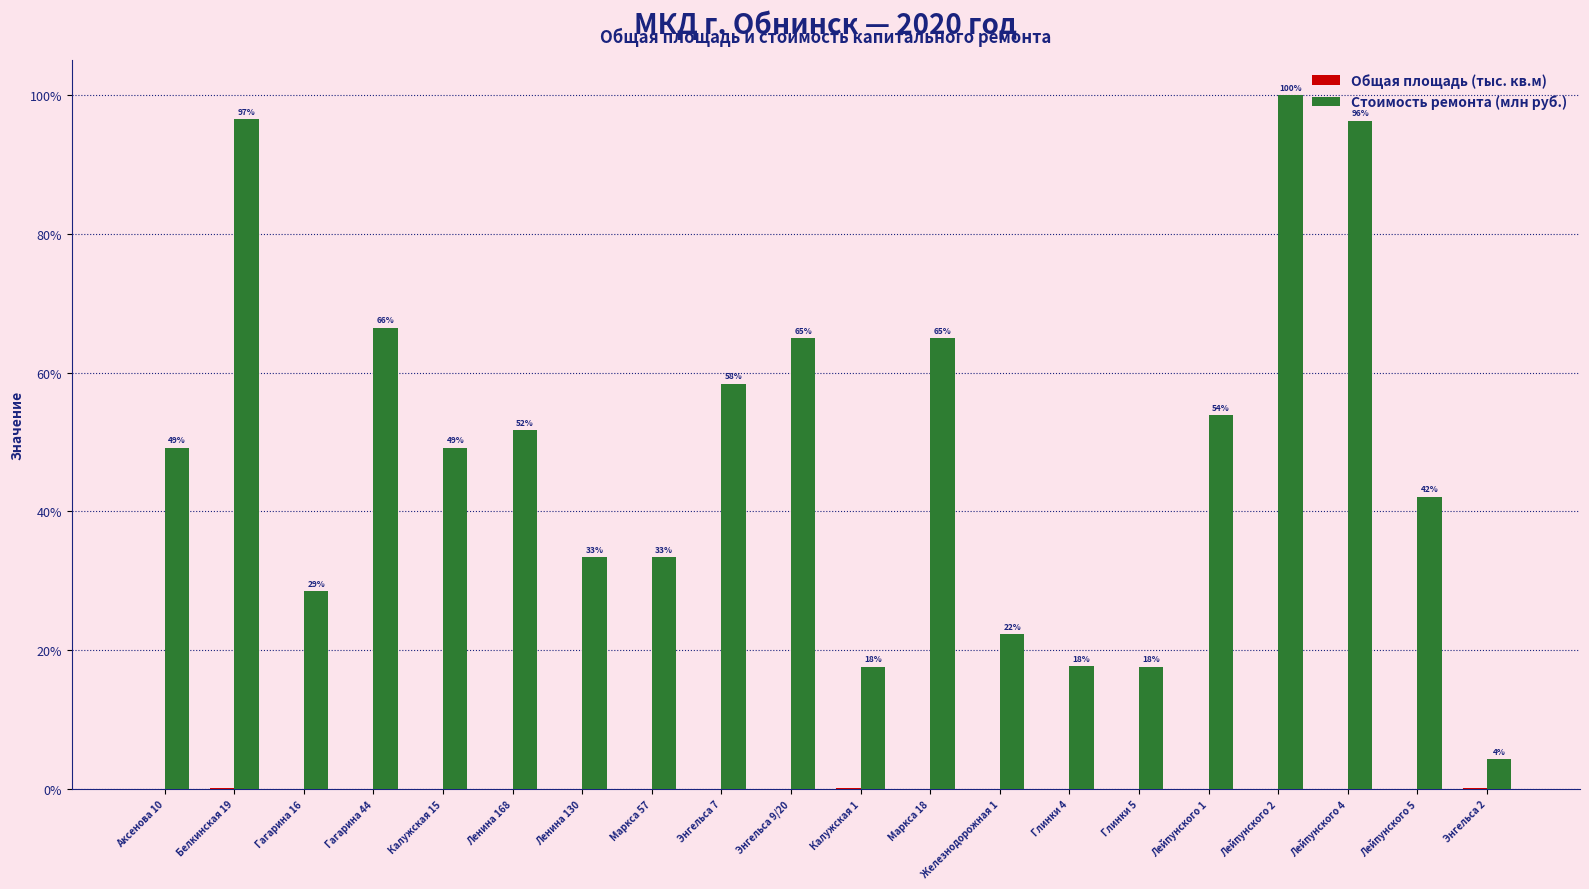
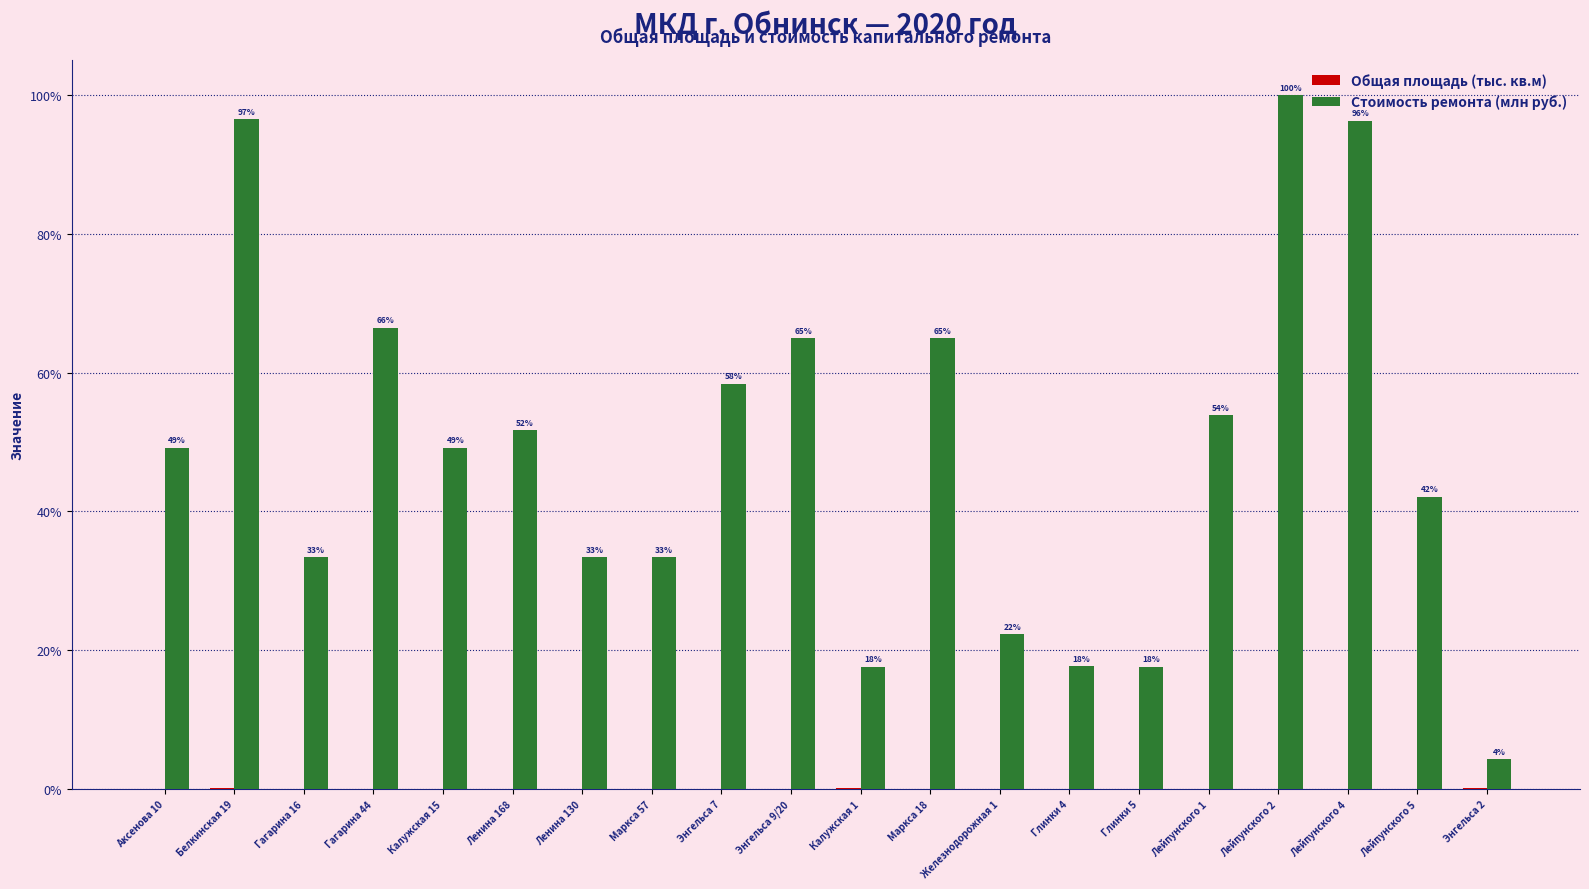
  {
    "Стоимость ремонта (млн руб.)": {
      "Аксенова 10": "49%",
      "Белкинская 19": "97%",
-     "Гагарина 16": "29%",
+     "Гагарина 16": "33%",
      "Гагарина 44": "66%",
      "Калужская 15": "49%",
      "Ленина 168": "52%",
      "Ленина 130": "33%",
      "Маркса 57": "33%",
      "Энгельса 7": "58%",
      "Энгельса 9/20": "65%",
      "Калужская 1": "18%",
      "Маркса 18": "65%",
      "Железнодорожная 1": "22%",
      "Глинки 4": "18%",
      "Глинки 5": "18%",
      "Лейпунского 1": "54%",
      "Лейпунского 2": "100%",
      "Лейпунского 4": "96%",
      "Лейпунского 5": "42%",
      "Энгельса 2": "4%"
    }
  }
